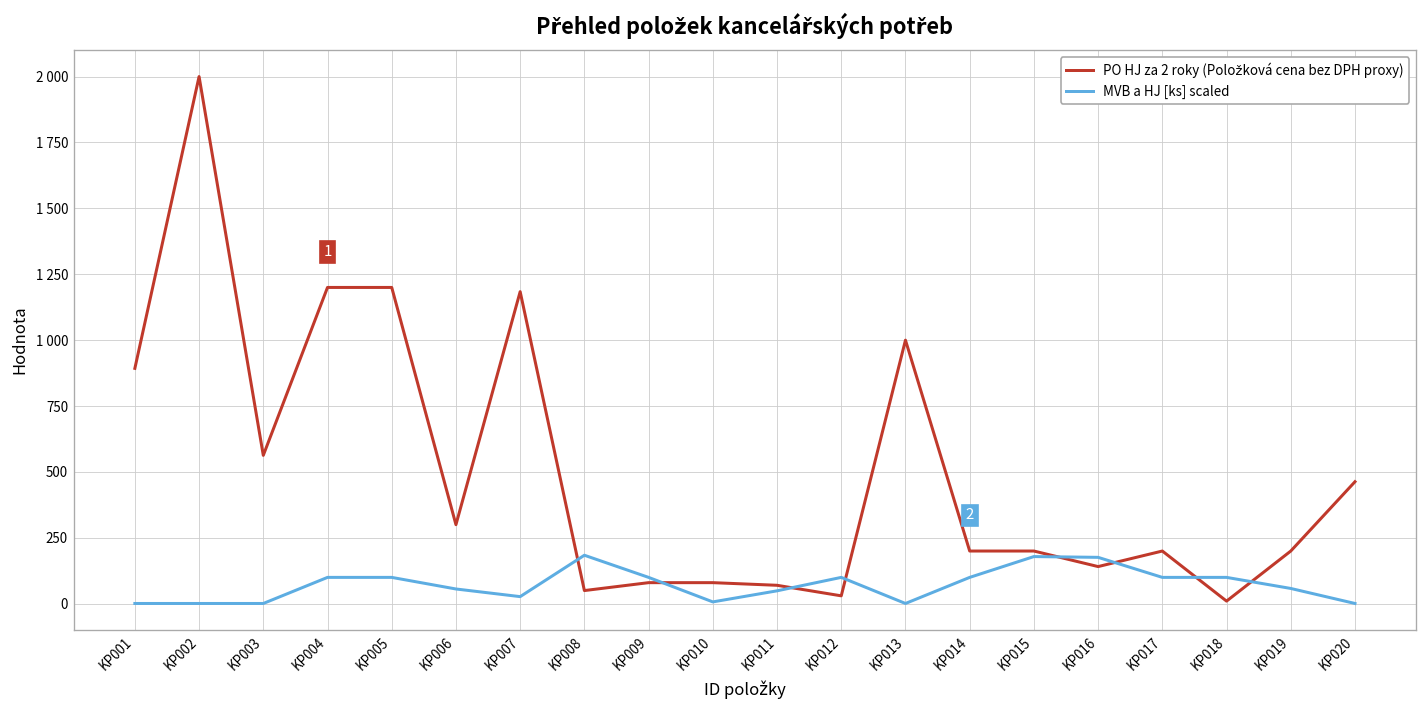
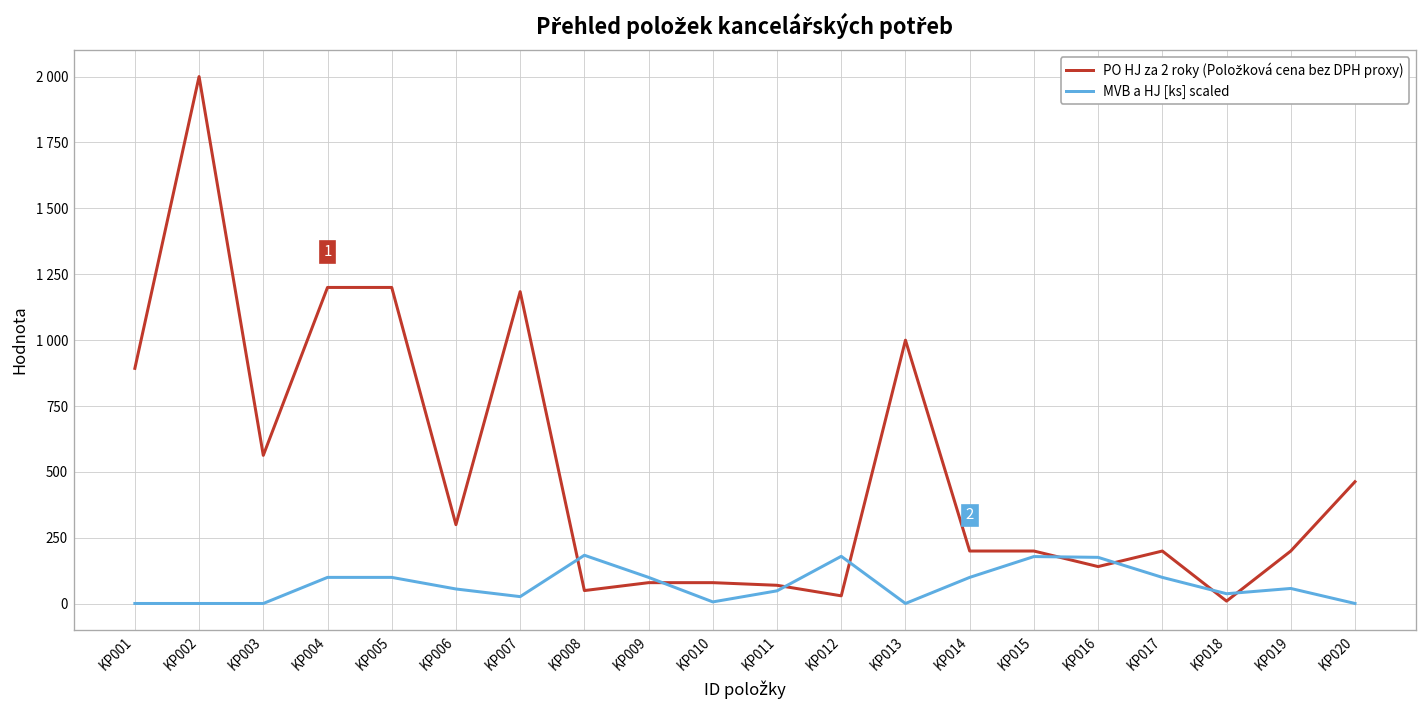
  {
    "PO HJ za 2 roky (Položková cena bez DPH proxy)": {
      "KP001": 890,
      "KP002": 2000,
      "KP003": 560,
      "KP005": 1200,
      "KP006": 300,
      "KP007": 1180,
      "KP008": 50,
      "KP009": 80,
      "KP010": 80,
      "KP011": 70,
      "KP012": 30,
      "KP013": 1000,
      "KP015": 200,
      "KP016": 140,
      "KP017": 200,
      "KP018": 10,
      "KP019": 200,
      "KP020": 460
    },
    "MVB a HJ [ks] scaled": {
      "KP001": 0,
      "KP002": 0,
      "KP003": 0,
      "KP004": 100,
      "KP005": 100,
      "KP006": 60,
      "KP007": 30,
      "KP008": 180,
      "KP009": 100,
      "KP010": 10,
      "KP011": 50,
-     "KP012": 100,
+     "KP012": 180,
      "KP013": 0,
      "KP014": 100,
      "KP015": 180,
      "KP016": 180,
      "KP017": 100,
-     "KP018": 100,
+     "KP018": 40,
      "KP019": 60,
      "KP020": 0
    }
  }
